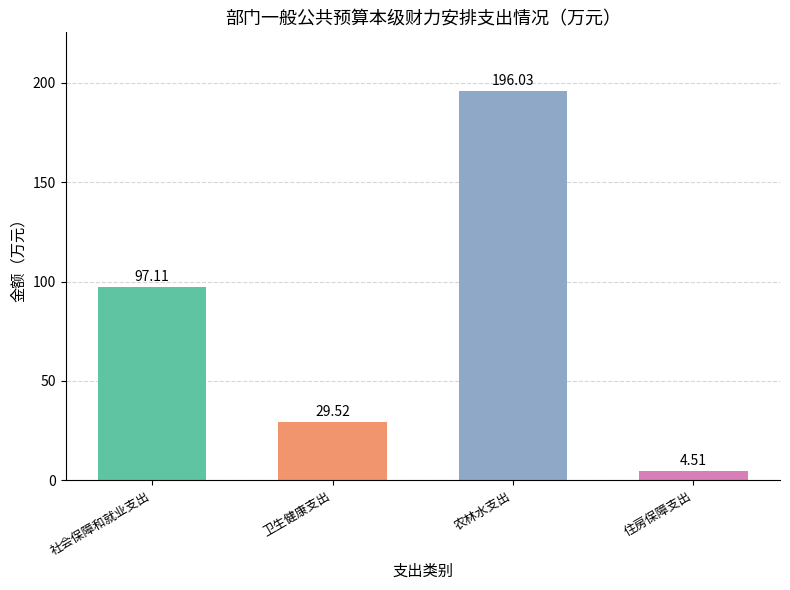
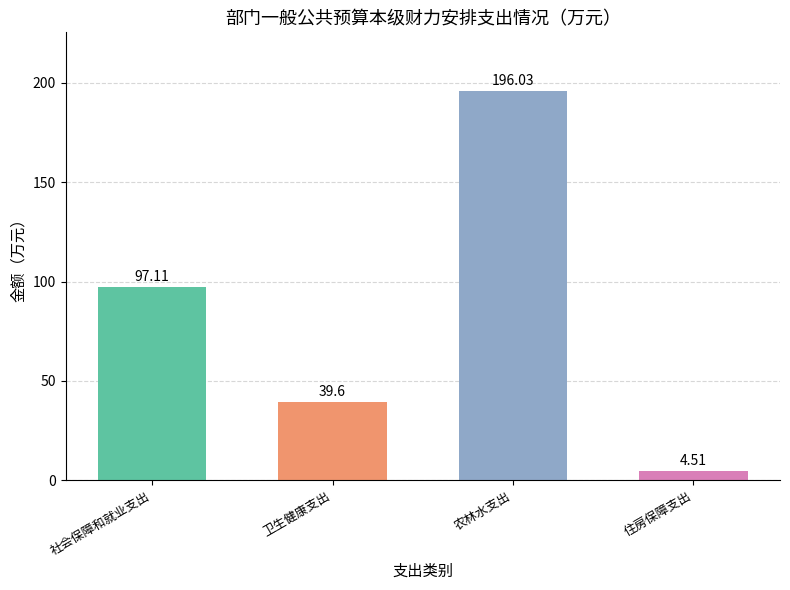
  {
    "社会保障和就业支出": 97.11,
-   "卫生健康支出": 29.52,
+   "卫生健康支出": 39.6,
    "农林水支出": 196.03,
    "住房保障支出": 4.51
  }
